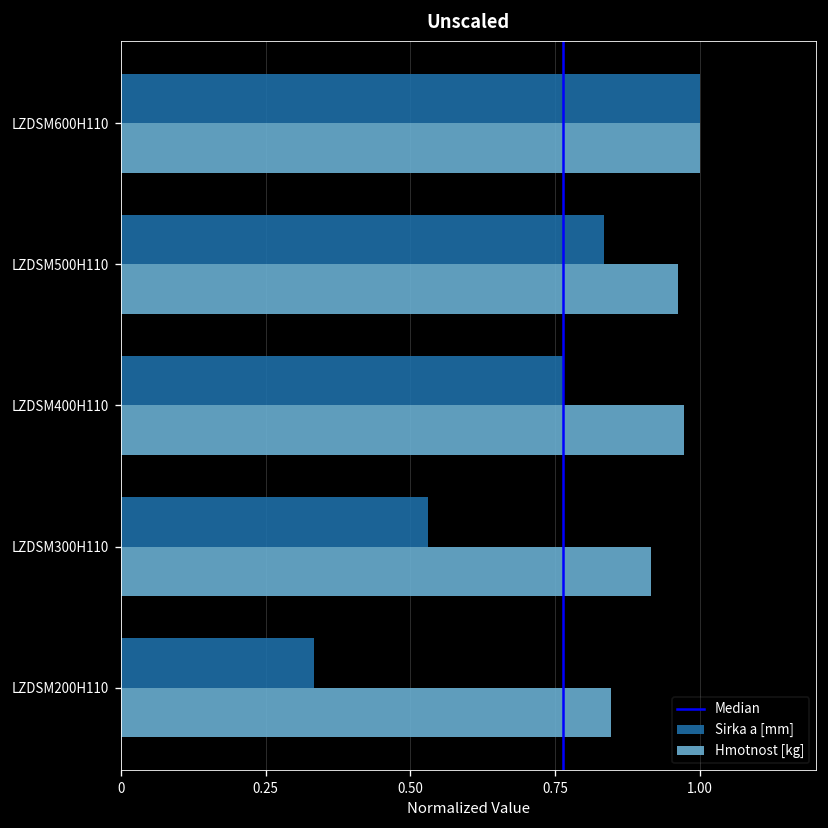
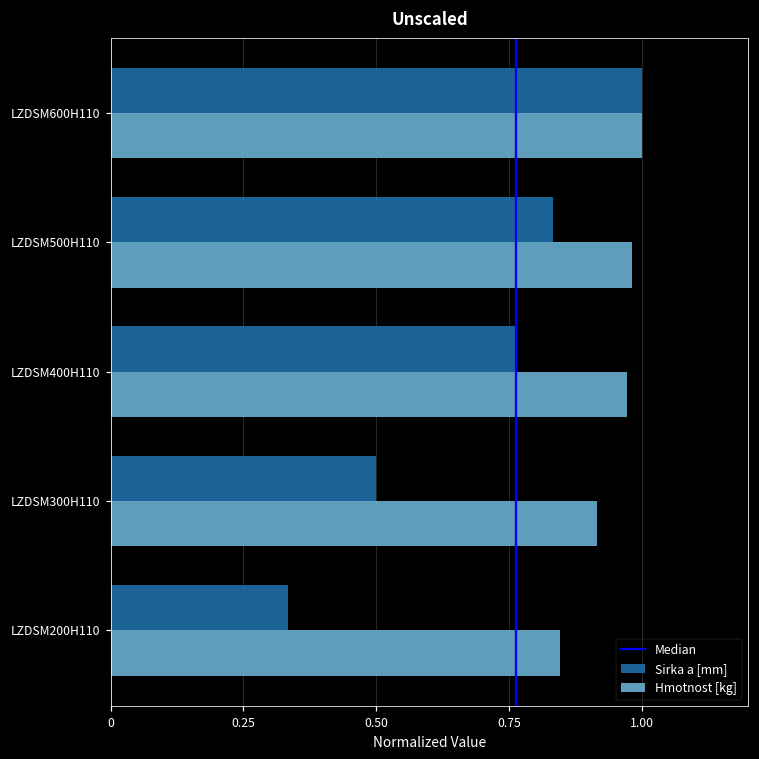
  {
    "Sirka a [mm]": {
      "LZDSM600H110": 1.00,
      "LZDSM500H110": 0.83,
      "LZDSM400H110": 0.76,
-     "LZDSM300H110": 0.53,
+     "LZDSM300H110": 0.50,
      "LZDSM200H110": 0.33
    },
    "Hmotnost [kg]": {
      "LZDSM600H110": 1.00,
-     "LZDSM500H110": 0.96,
+     "LZDSM500H110": 0.98,
      "LZDSM400H110": 0.97,
      "LZDSM300H110": 0.92,
      "LZDSM200H110": 0.85
    }
  }
